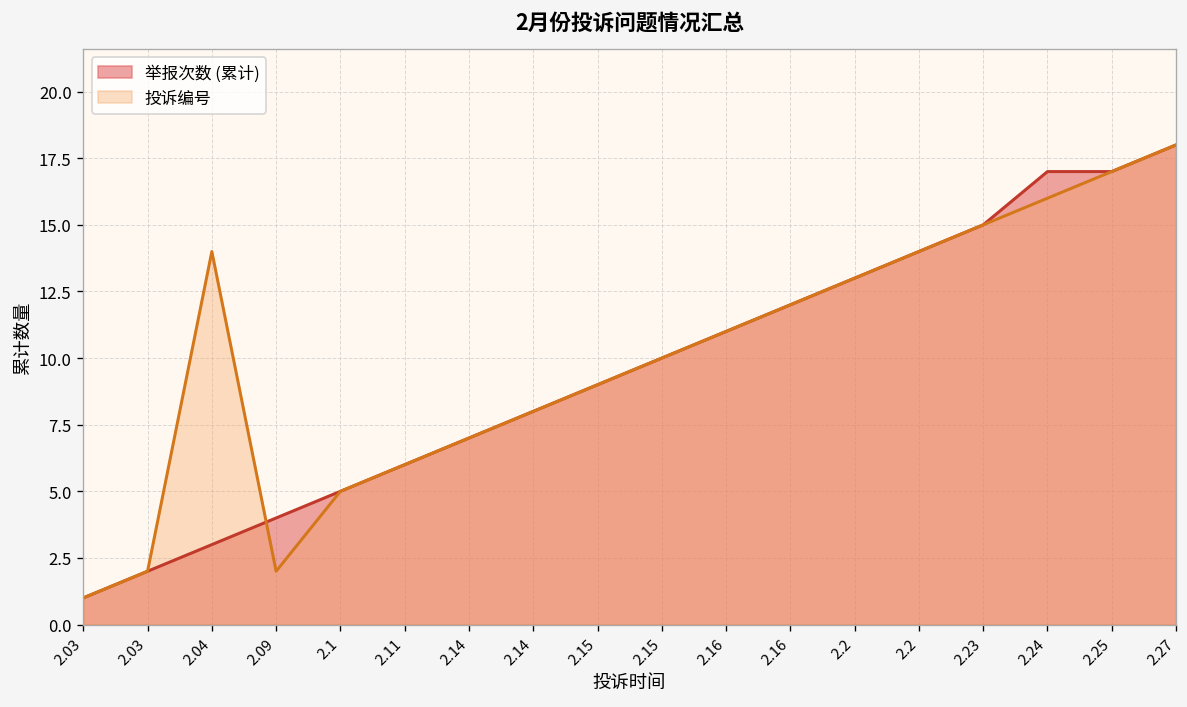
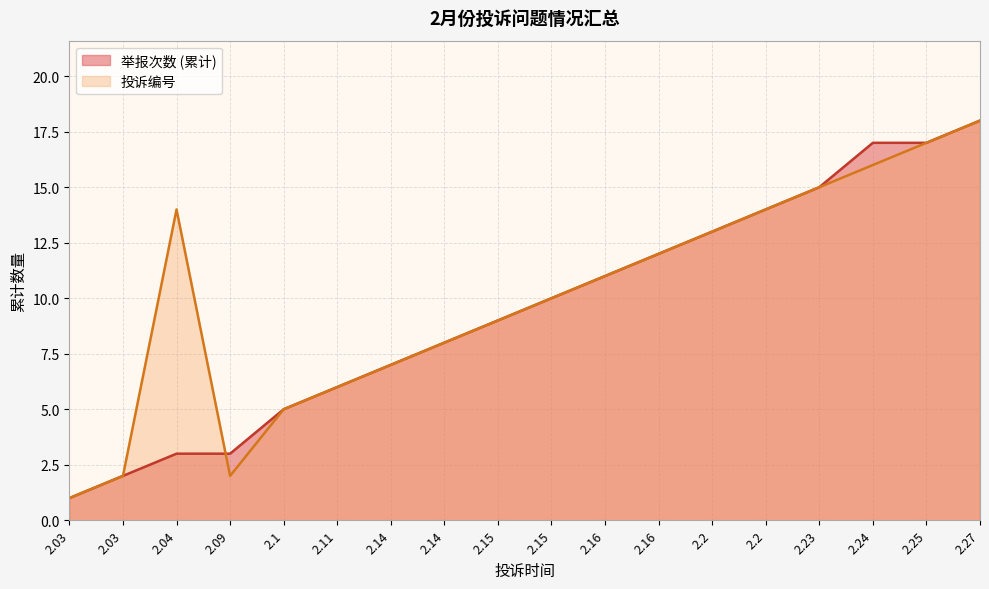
  {
    "举报次数 (累计)": {
      "2.04": 3,
-     "2.09": 4,
+     "2.09": 3,
      "2.24": 17
    },
    "投诉编号": {
      "2.04": 14,
      "2.09": 2,
      "2.24": 16
    }
  }
